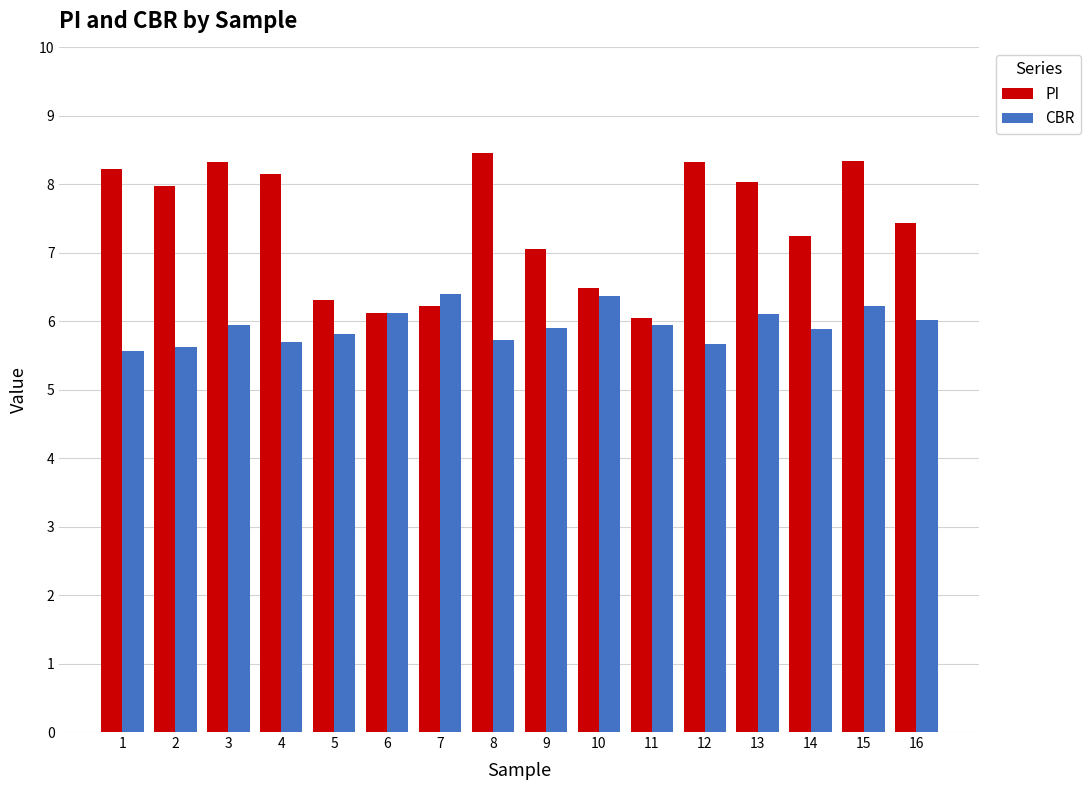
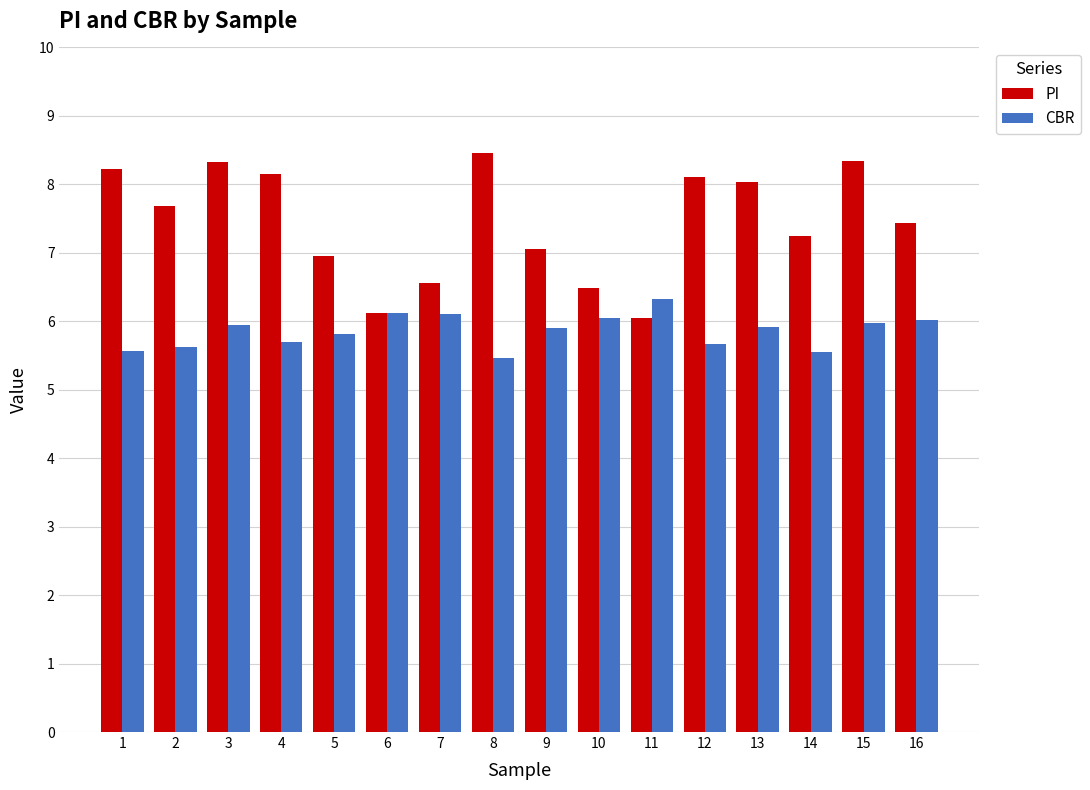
  {
    "PI": {
      "1": 8.2,
-     "2": 8.0,
+     "2": 7.7,
      "3": 8.3,
      "4": 8.2,
-     "5": 6.3,
+     "5": 7.0,
      "6": 6.1,
-     "7": 6.2,
+     "7": 6.6,
      "8": 8.5,
      "9": 7.1,
      "10": 6.5,
      "11": 6.1,
-     "12": 8.3,
+     "12": 8.1,
      "13": 8.0,
      "14": 7.3,
      "15": 8.3,
      "16": 7.4
    },
    "CBR": {
      "1": 5.6,
      "2": 5.6,
      "3": 6.0,
      "4": 5.7,
      "5": 5.8,
      "6": 6.1,
-     "7": 6.4,
-     "8": 5.7,
+     "7": 6.1,
+     "8": 5.5,
      "9": 5.9,
-     "10": 6.4,
-     "11": 6.0,
+     "10": 6.1,
+     "11": 6.3,
      "12": 5.7,
-     "13": 6.1,
-     "14": 5.9,
-     "15": 6.2,
+     "13": 5.9,
+     "14": 5.6,
+     "15": 6.0,
      "16": 6.0
    }
  }
